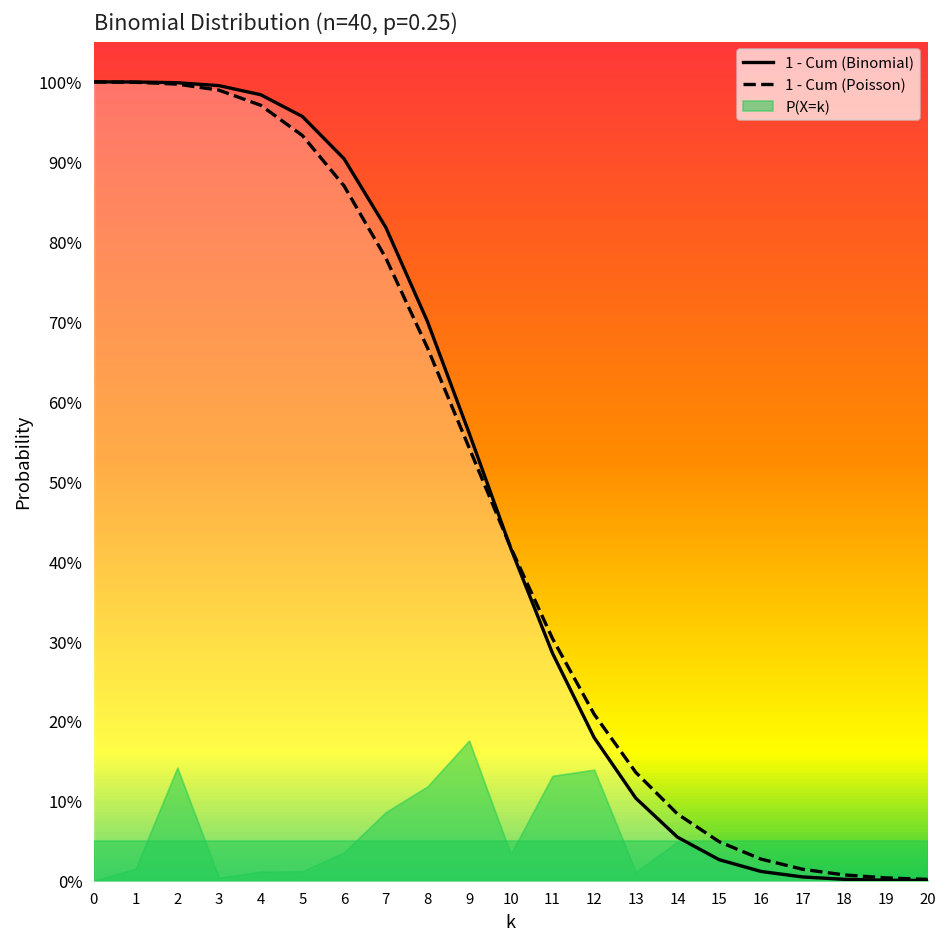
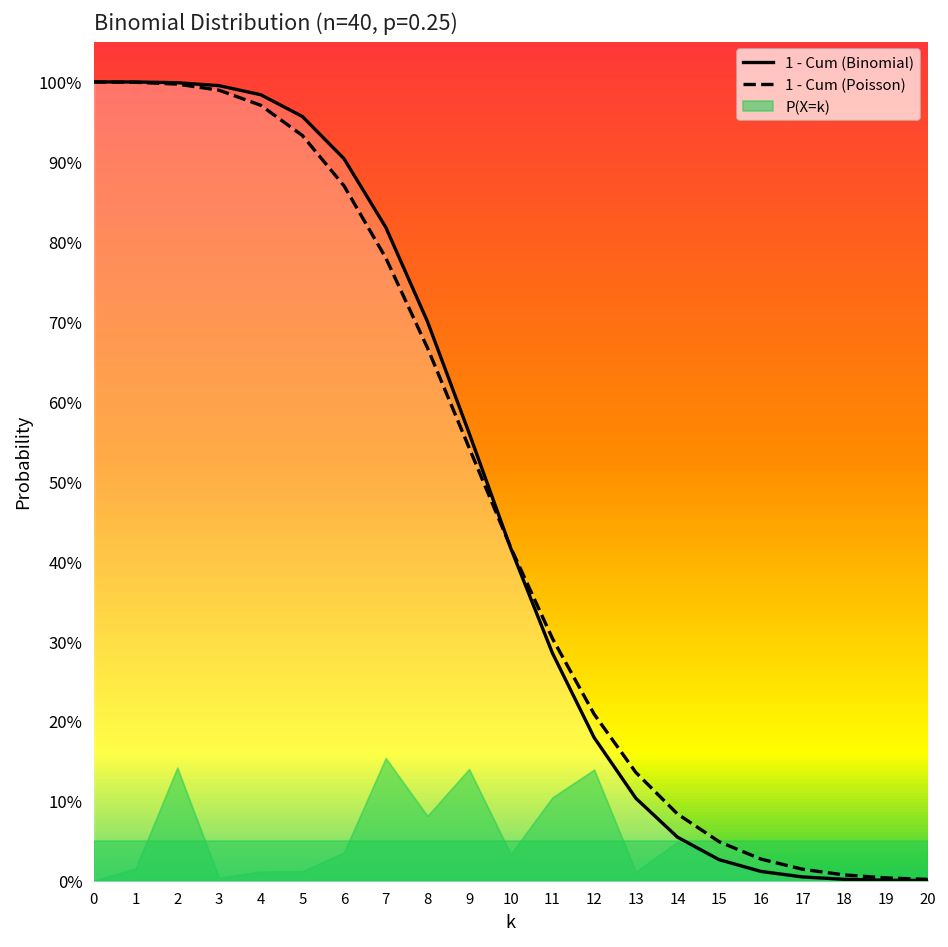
  {
    "P(X=k)": {
      "2": "14%",
-     "7": "9%",
-     "8": "12%",
-     "9": "18%",
-     "11": "13%",
+     "7": "15%",
+     "8": "8%",
+     "9": "14%",
+     "11": "10%",
      "12": "14%"
    }
  }
